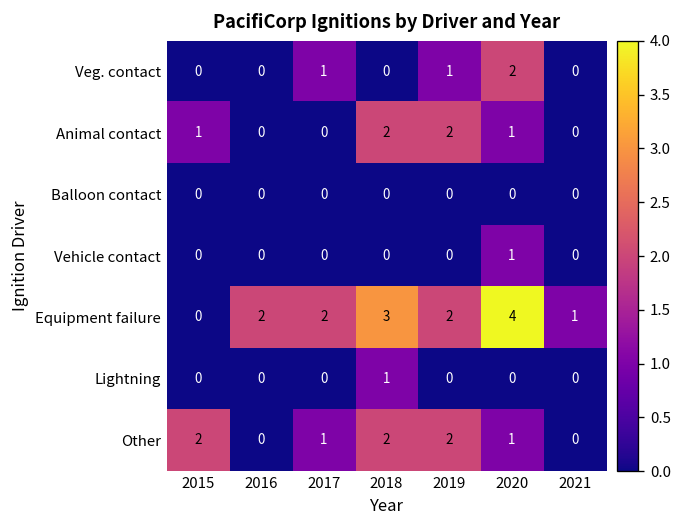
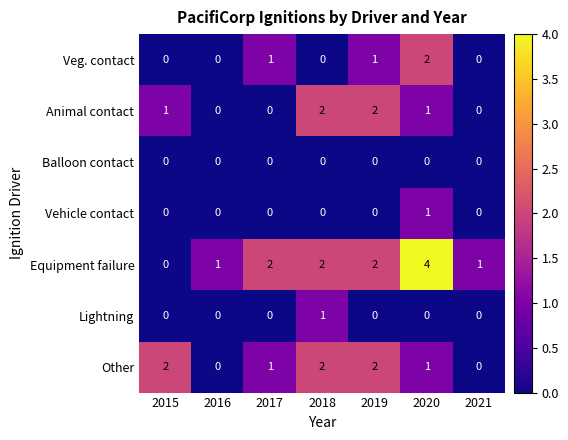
  {
    "Veg. contact": {
      "2015": 0,
      "2016": 0,
      "2017": 1,
      "2018": 0,
      "2019": 1,
      "2020": 2,
      "2021": 0
    },
    "Animal contact": {
      "2015": 1,
      "2016": 0,
      "2017": 0,
      "2018": 2,
      "2019": 2,
      "2020": 1,
      "2021": 0
    },
    "Balloon contact": {
      "2015": 0,
      "2016": 0,
      "2017": 0,
      "2018": 0,
      "2019": 0,
      "2020": 0,
      "2021": 0
    },
    "Vehicle contact": {
      "2015": 0,
      "2016": 0,
      "2017": 0,
      "2018": 0,
      "2019": 0,
      "2020": 1,
      "2021": 0
    },
    "Equipment failure": {
      "2015": 0,
-     "2016": 2,
+     "2016": 1,
      "2017": 2,
-     "2018": 3,
+     "2018": 2,
      "2019": 2,
      "2020": 4,
      "2021": 1
    },
    "Lightning": {
      "2015": 0,
      "2016": 0,
      "2017": 0,
      "2018": 1,
      "2019": 0,
      "2020": 0,
      "2021": 0
    },
    "Other": {
      "2015": 2,
      "2016": 0,
      "2017": 1,
      "2018": 2,
      "2019": 2,
      "2020": 1,
      "2021": 0
    }
  }
